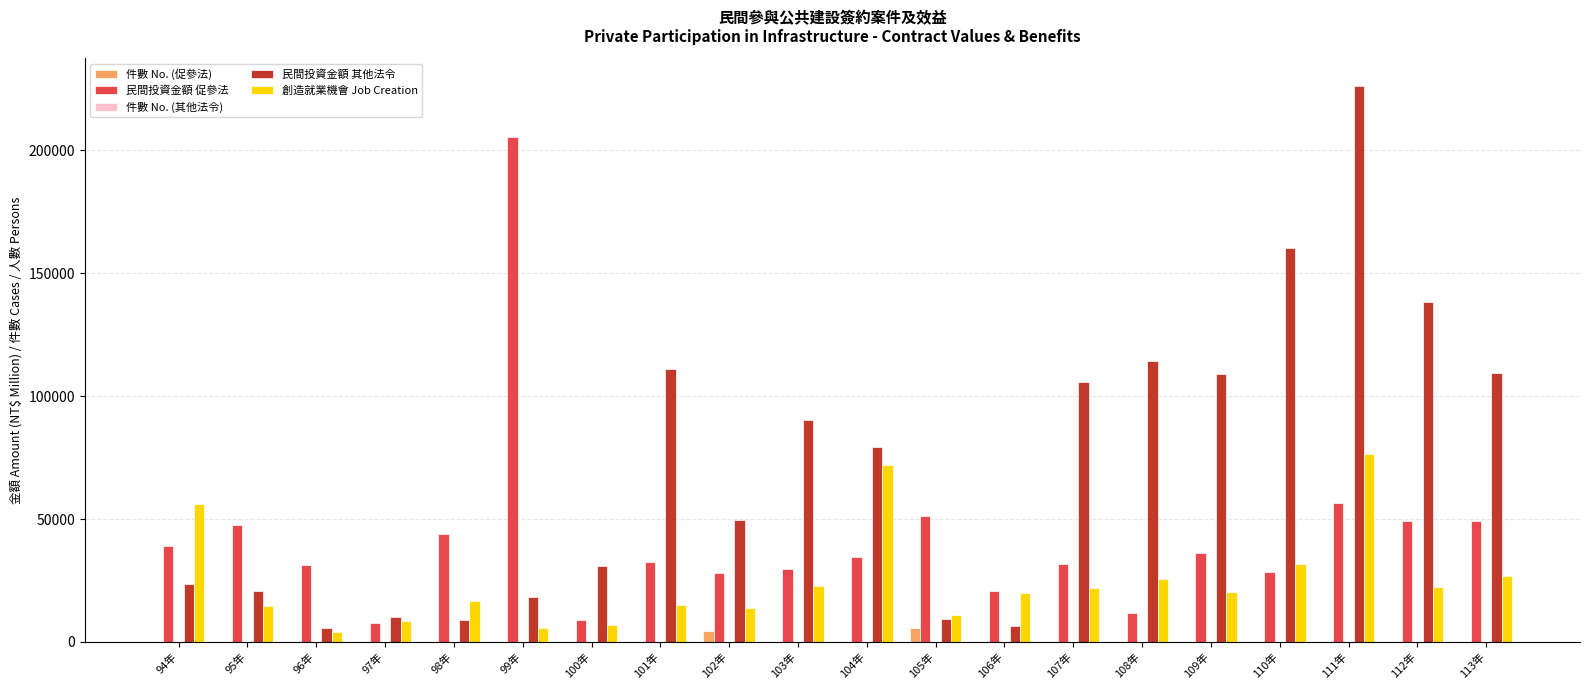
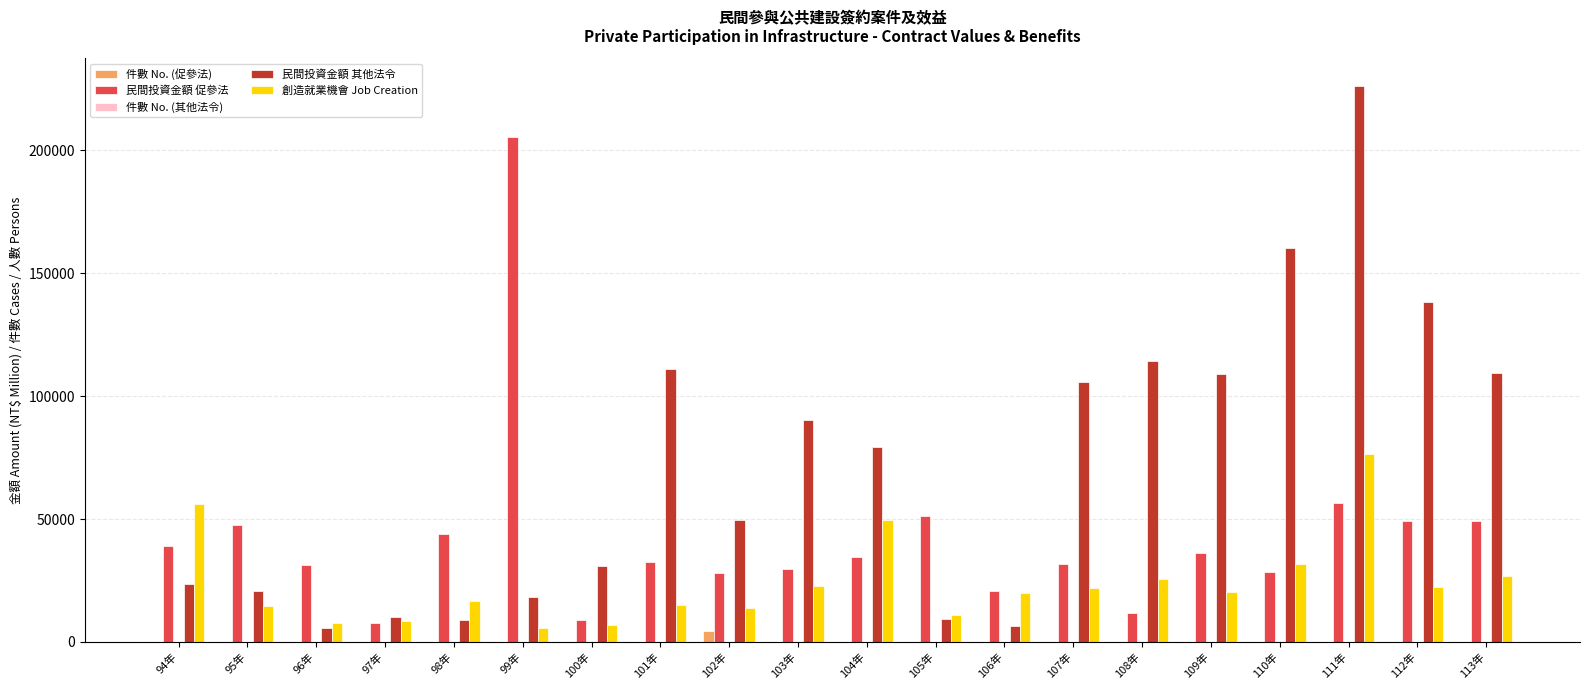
  {
    "件數 No. (促參法)": {
      "102年": 5000,
-     "105年": 6000
+     "105年": 0
    },
    "創造就業機會 Job Creation": {
      "94年": 56000,
      "95年": 14000,
-     "96年": 4000,
+     "96年": 8000,
      "97年": 8000,
      "98年": 17000,
      "99年": 6000,
      "100年": 7000,
      "101年": 15000,
      "102年": 14000,
      "103年": 23000,
-     "104年": 72000,
+     "104年": 50000,
      "105年": 11000,
      "106年": 20000,
      "107年": 22000,
      "108年": 26000,
      "109年": 20000,
      "110年": 32000,
      "111年": 77000,
      "112年": 22000,
      "113年": 27000
    }
  }
